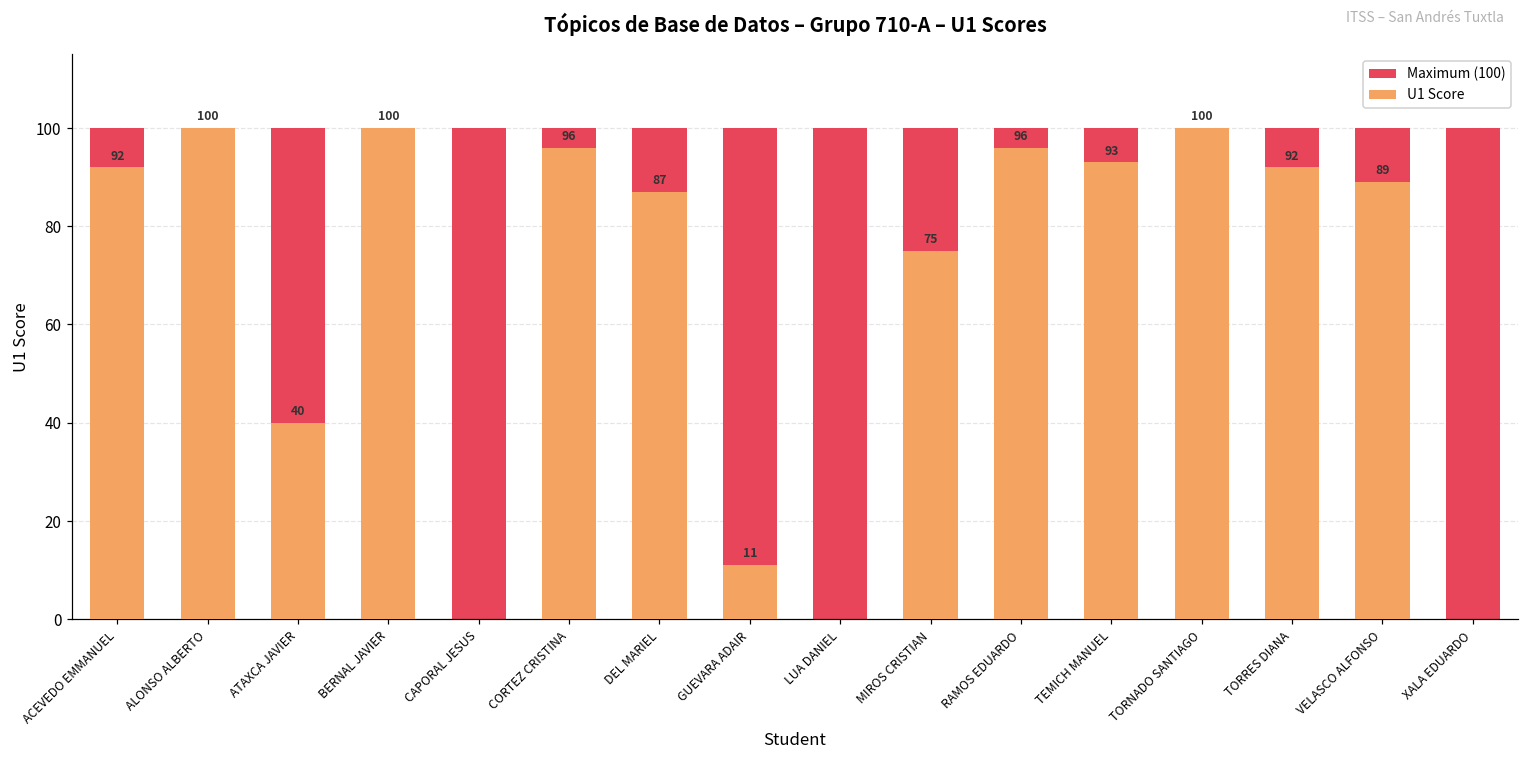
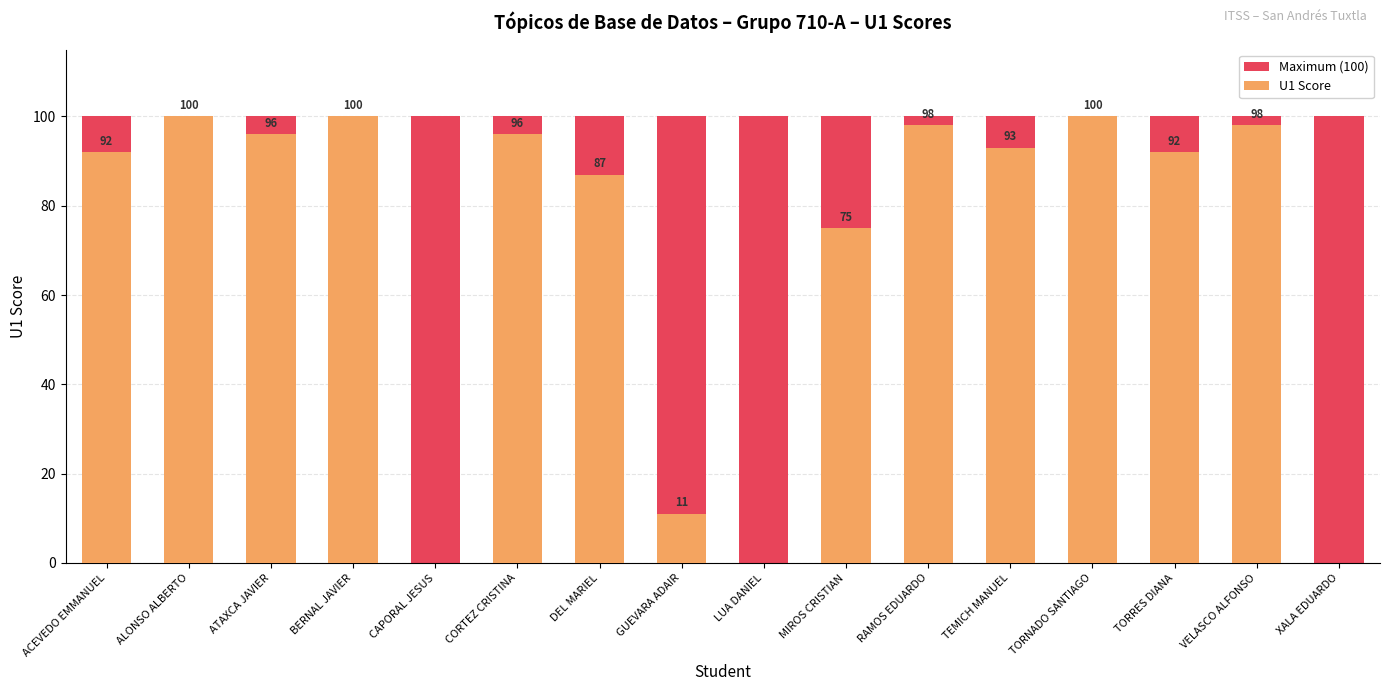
  {
    "Maximum (100)": {
      "ALONSO ALBERTO": 100,
      "BERNAL JAVIER": 100,
      "TORNADO SANTIAGO": 100
    },
    "U1 Score": {
      "ALONSO ALBERTO": 100,
-     "ATAXCA JAVIER": 40,
+     "ATAXCA JAVIER": 96,
      "BERNAL JAVIER": 100,
-     "RAMOS EDUARDO": 96,
+     "RAMOS EDUARDO": 98,
      "TORNADO SANTIAGO": 100,
-     "VELASCO ALFONSO": 89
+     "VELASCO ALFONSO": 98
    }
  }
